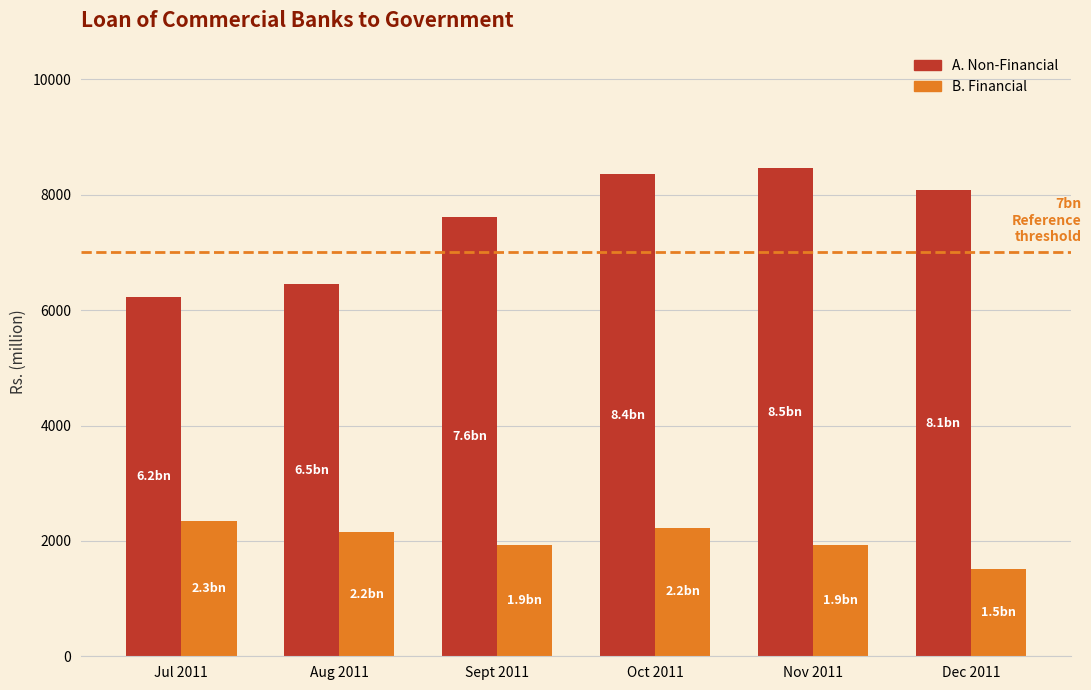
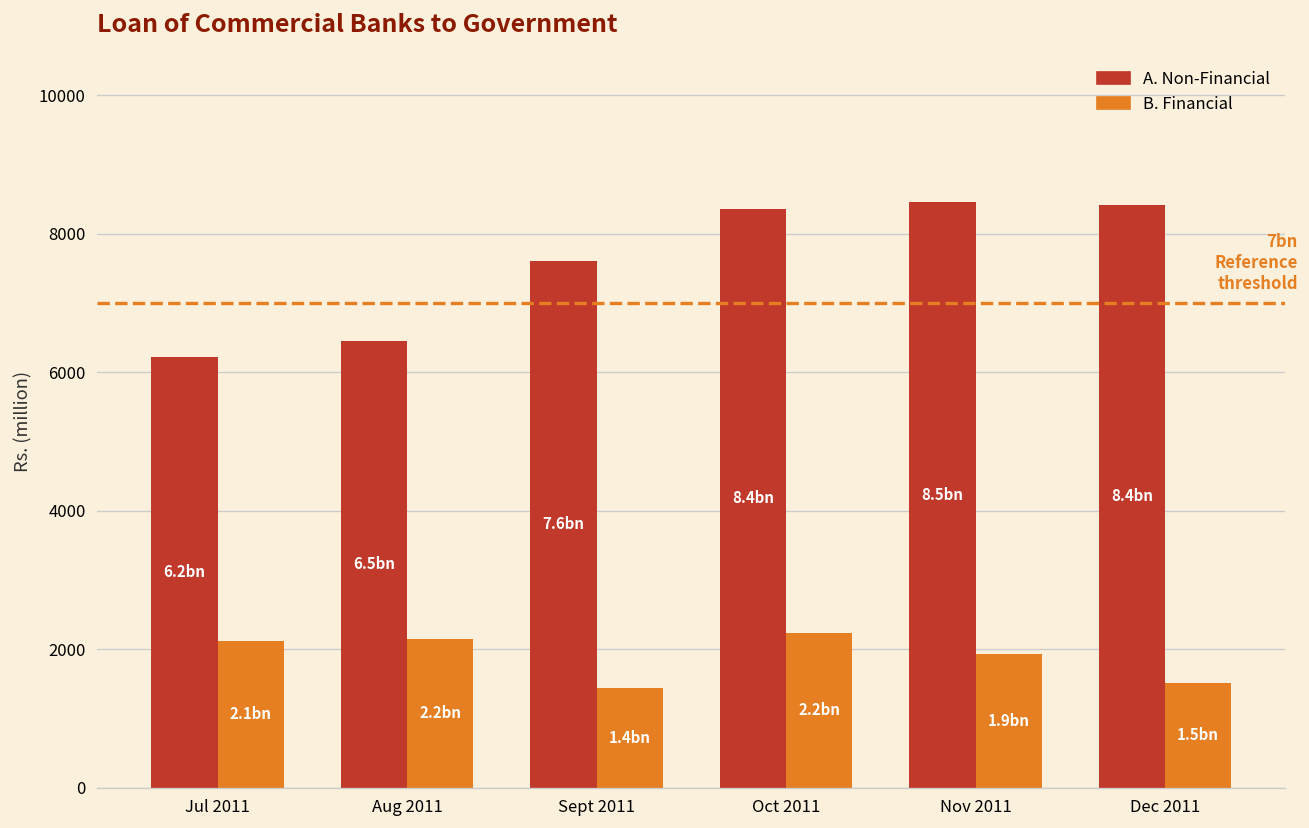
  {
    "A. Non-Financial": {
-     "Dec 2011": 8.1
+     "Dec 2011": 8.4
    },
    "B. Financial": {
-     "Jul 2011": 2.3,
-     "Sept 2011": 1.9
+     "Jul 2011": 2.1,
+     "Sept 2011": 1.4
    }
  }
